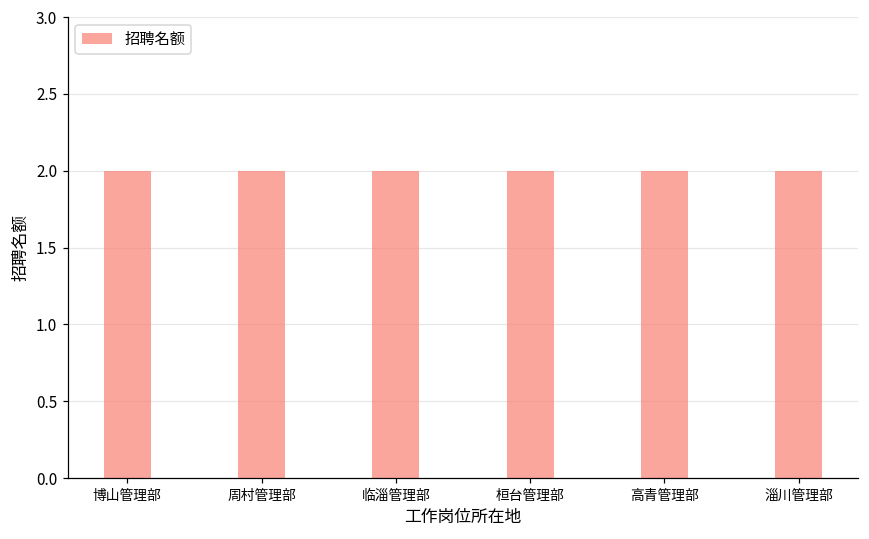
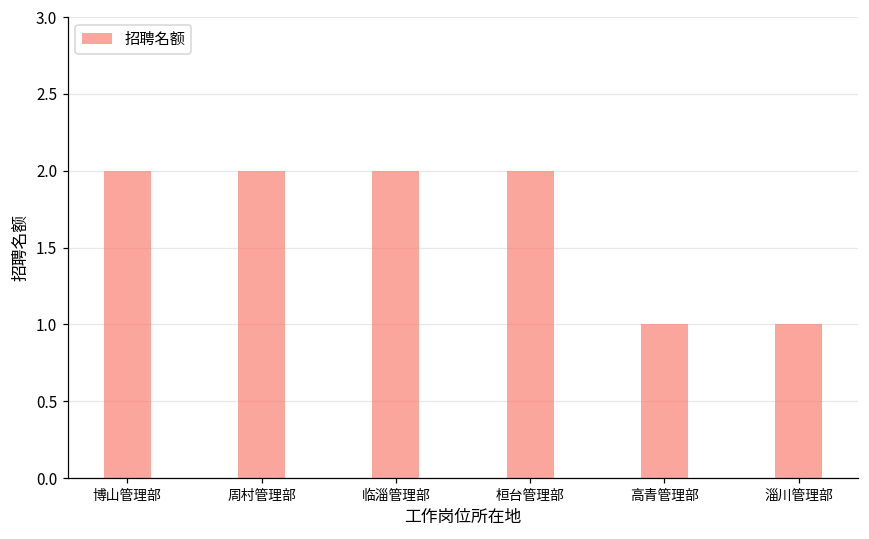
  {
    "博山管理部": 2,
    "周村管理部": 2,
    "临淄管理部": 2,
    "桓台管理部": 2,
-   "高青管理部": 2,
-   "淄川管理部": 2
+   "高青管理部": 1,
+   "淄川管理部": 1
  }
